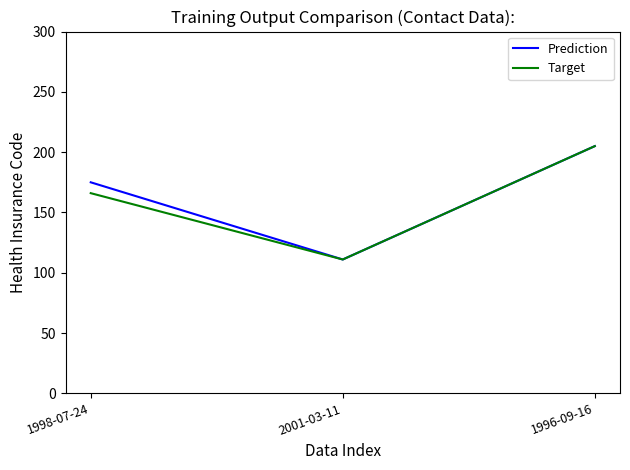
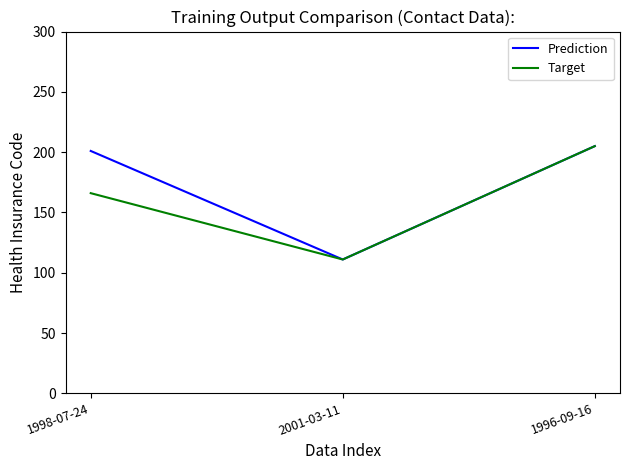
  {
    "Prediction": {
-     "1998-07-24": 175
+     "1998-07-24": 201
    },
    "Target": {
      "1998-07-24": 166
    }
  }
